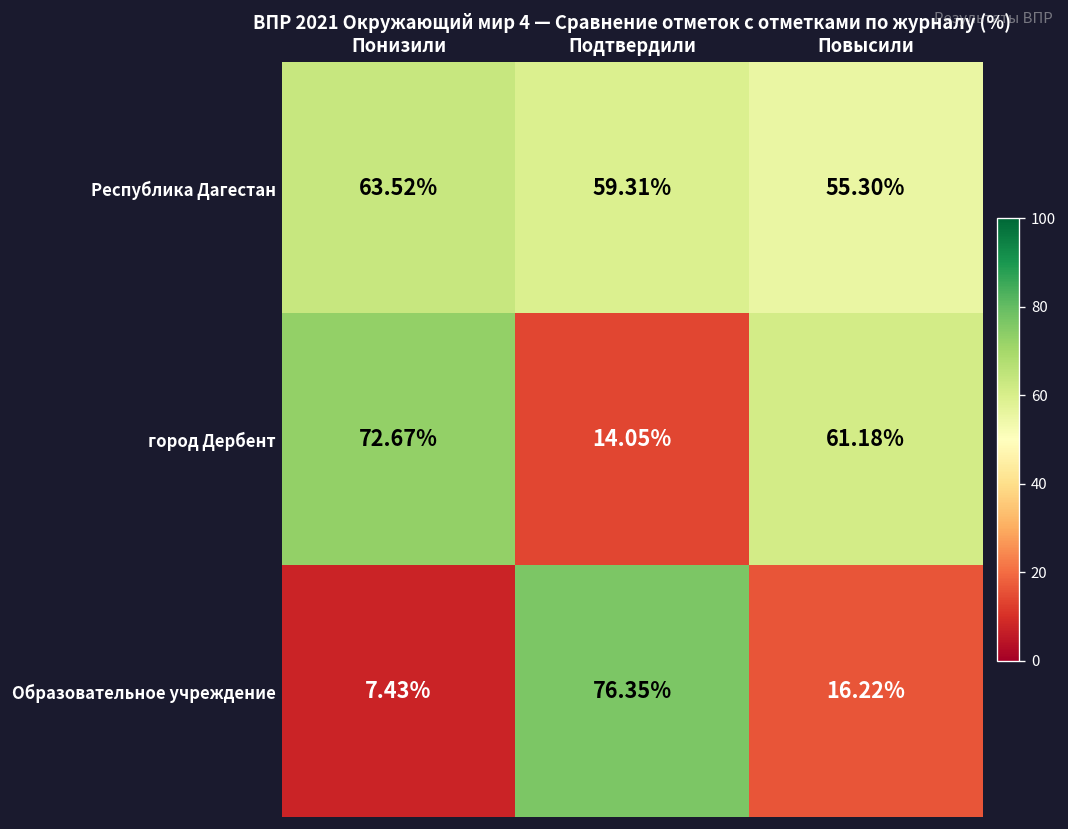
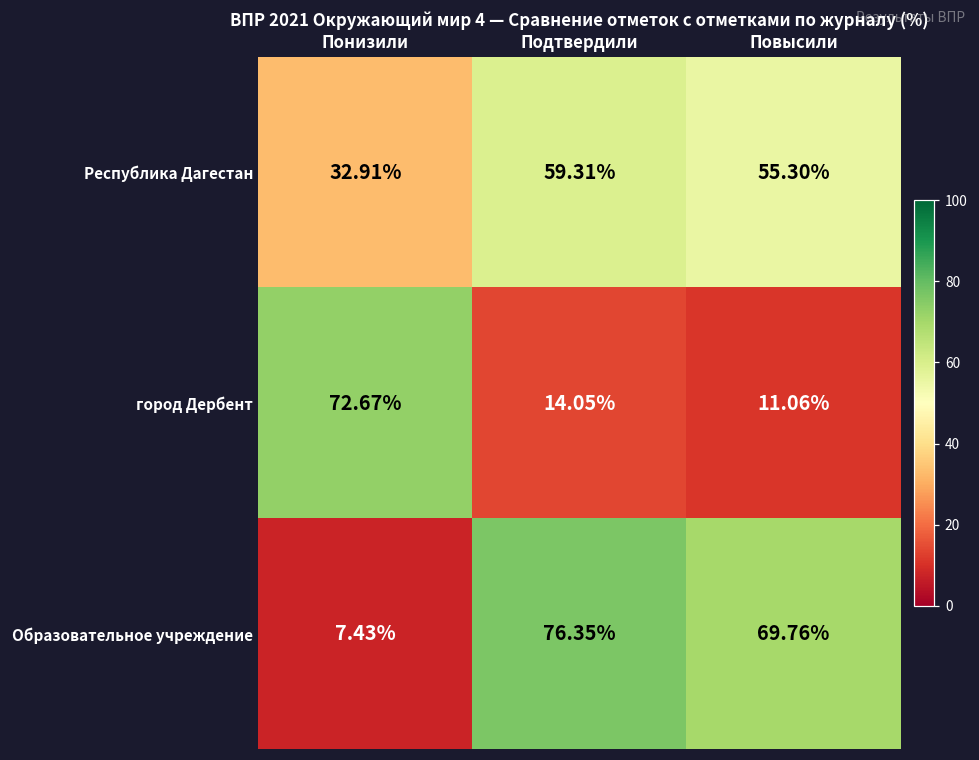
  {
    "Республика Дагестан": {
-     "Понизили": "63.52%",
+     "Понизили": "32.91%",
      "Подтвердили": "59.31%",
      "Повысили": "55.30%"
    },
    "город Дербент": {
      "Понизили": "72.67%",
      "Подтвердили": "14.05%",
-     "Повысили": "61.18%"
+     "Повысили": "11.06%"
    },
    "Образовательное учреждение": {
      "Понизили": "7.43%",
      "Подтвердили": "76.35%",
-     "Повысили": "16.22%"
+     "Повысили": "69.76%"
    }
  }
